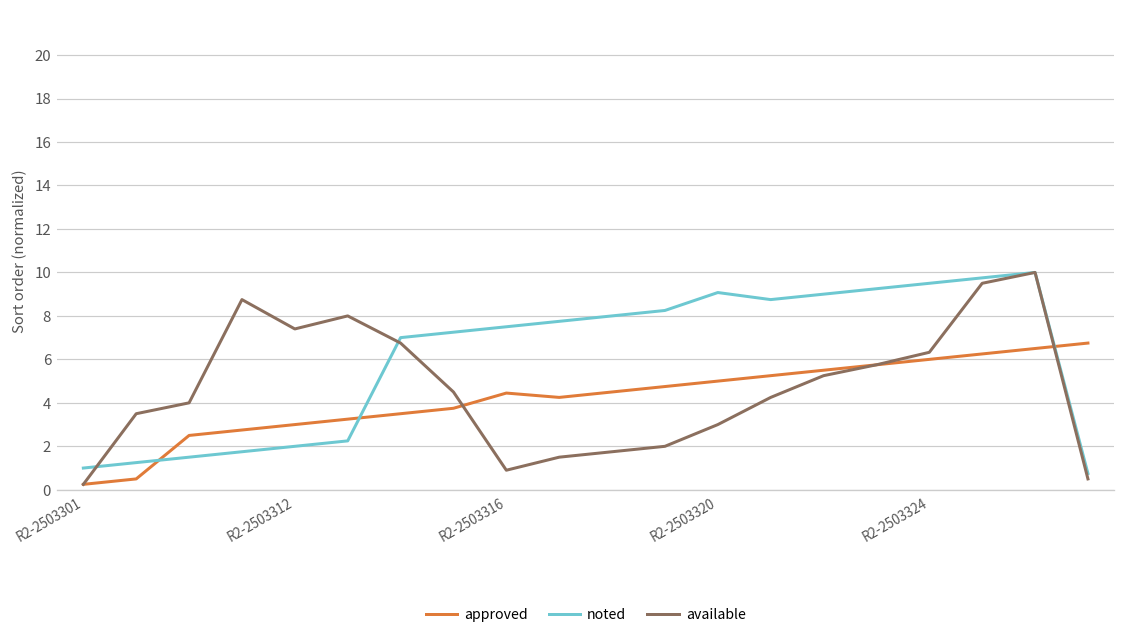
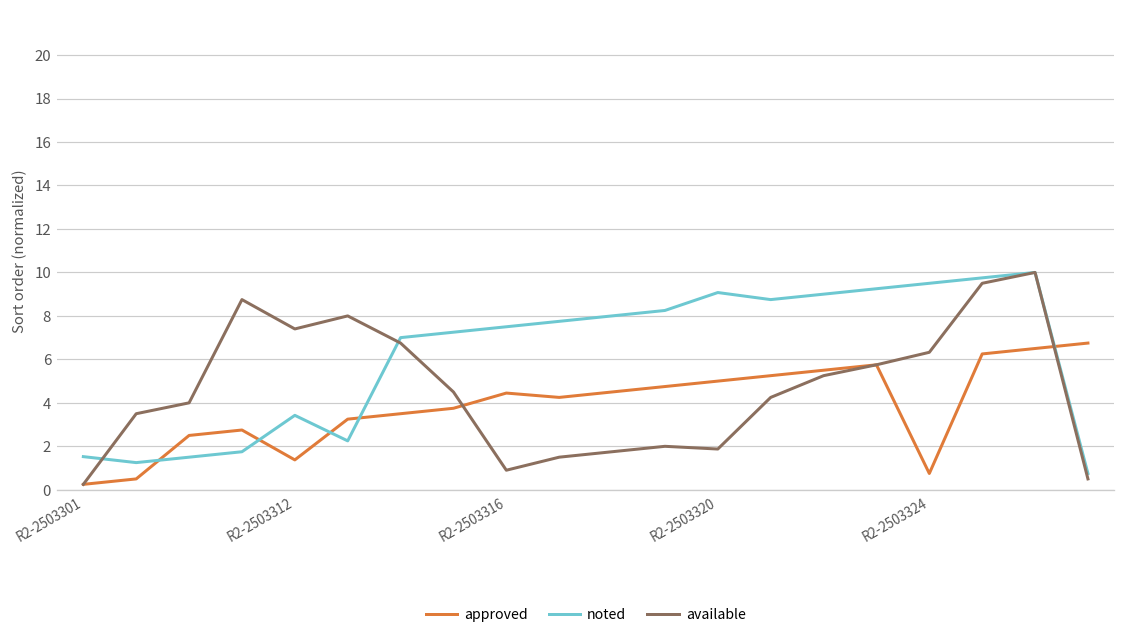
  {
    "approved": {
-     "R2-2503312": 3.0,
+     "R2-2503312": 1.4,
      "R2-2503316": 4.5,
      "R2-2503320": 5.0,
-     "R2-2503324": 6.0
+     "R2-2503324": 0.8
    },
    "noted": {
-     "R2-2503301": 1.0,
-     "R2-2503312": 2.0,
+     "R2-2503301": 1.5,
+     "R2-2503312": 3.4,
      "R2-2503316": 7.5,
      "R2-2503320": 9.1,
      "R2-2503324": 9.5
    },
    "available": {
      "R2-2503312": 7.4,
      "R2-2503316": 0.9,
-     "R2-2503320": 3.0,
+     "R2-2503320": 1.9,
      "R2-2503324": 6.3
    }
  }
